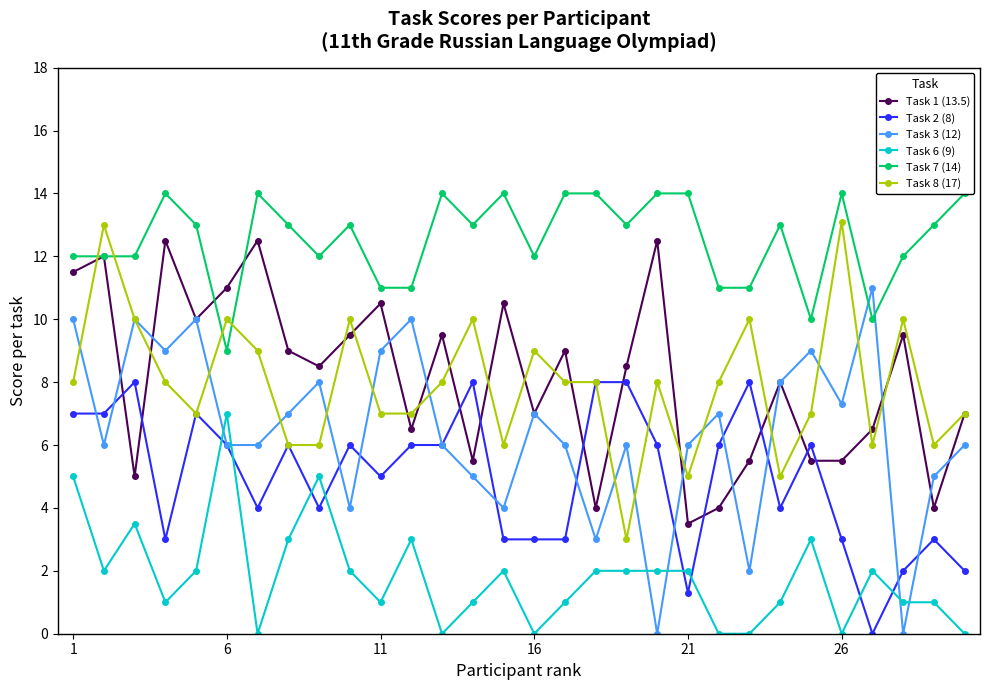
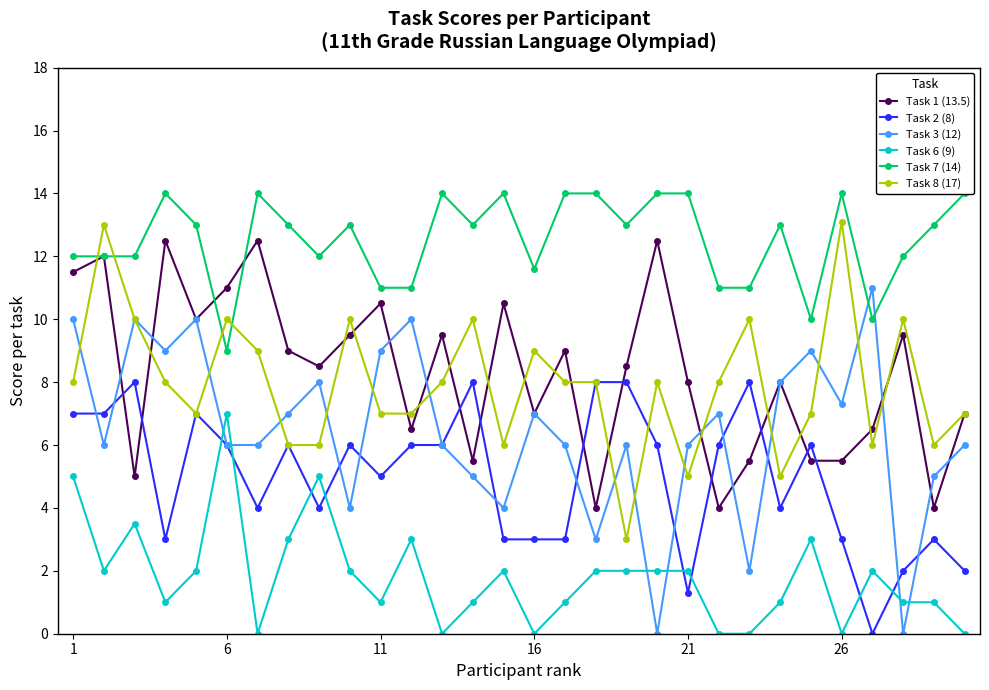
  {
    "Task 1 (13.5)": {
      "1": 11.5,
      "6": 11.0,
      "11": 10.5,
-     "21": 3.5,
+     "21": 8.0,
      "26": 5.5
    },
    "Task 2 (8)": {
      "1": 7.0,
      "11": 5.0,
      "16": 3.0,
      "21": 1.3,
      "26": 3.0
    },
    "Task 3 (12)": {
      "1": 10.0,
      "11": 9.0,
      "21": 6.0,
      "26": 7.3
    },
    "Task 6 (9)": {
      "1": 5.0,
      "6": 7.0,
      "11": 1.0,
      "16": 0.0,
      "21": 2.0,
      "26": 0.0
    },
    "Task 7 (14)": {
      "1": 12.0,
      "6": 9.0,
      "11": 11.0,
-     "16": 12.0,
+     "16": 11.6,
      "21": 14.0,
      "26": 14.0
    },
    "Task 8 (17)": {
      "1": 8.0,
      "6": 10.0,
      "11": 7.0,
      "16": 9.0,
      "21": 5.0,
      "26": 13.1
    }
  }
